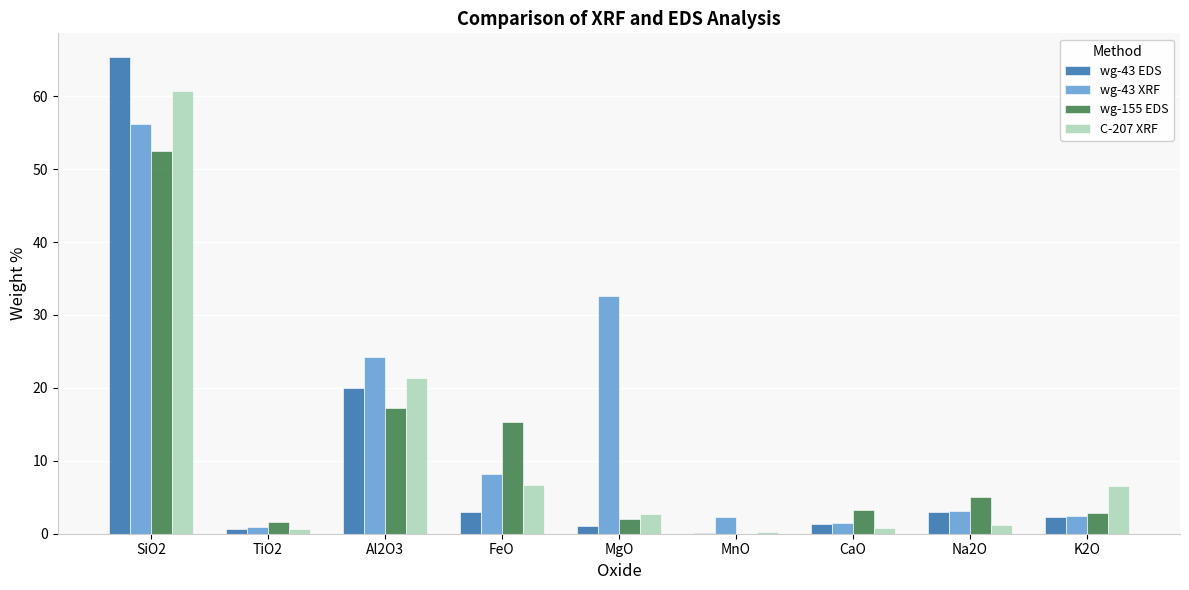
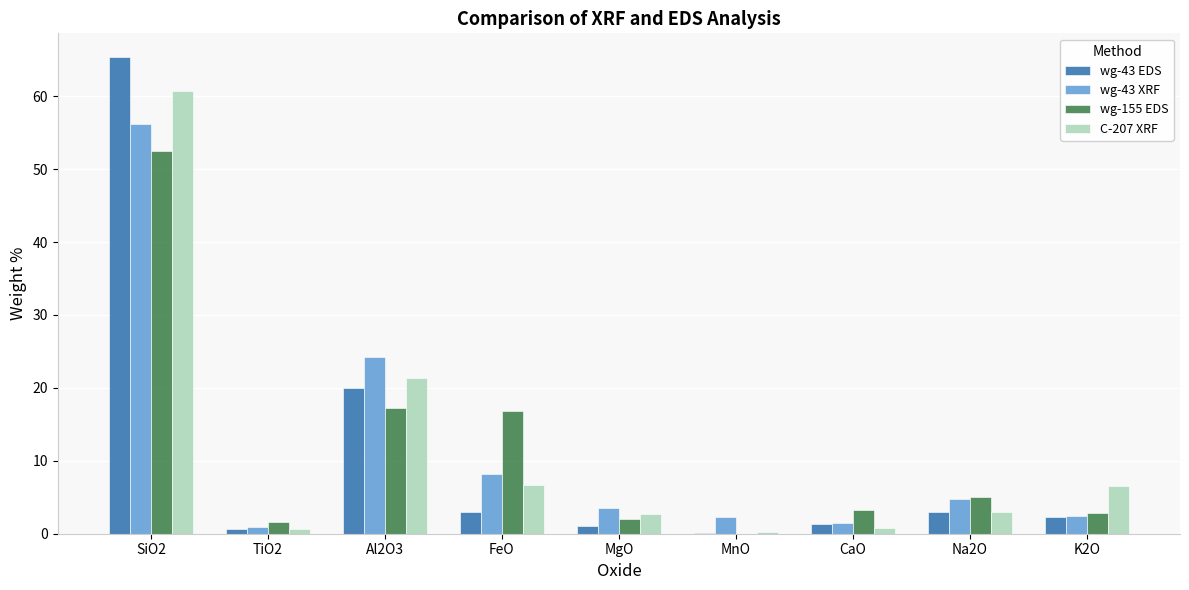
  {
    "wg-43 EDS": {
      "SiO2": 65,
      "TiO2": 1,
      "Al2O3": 20,
      "FeO": 3,
      "MgO": 1,
      "CaO": 1,
      "Na2O": 3,
      "K2O": 2
    },
    "wg-43 XRF": {
      "SiO2": 56,
      "TiO2": 1,
      "Al2O3": 24,
      "FeO": 8,
-     "MgO": 33,
+     "MgO": 4,
      "MnO": 2,
      "CaO": 1,
-     "Na2O": 3,
+     "Na2O": 5,
      "K2O": 2
    },
    "wg-155 EDS": {
      "SiO2": 53,
      "TiO2": 2,
      "Al2O3": 17,
-     "FeO": 15,
+     "FeO": 17,
      "MgO": 2,
      "CaO": 3,
      "Na2O": 5,
      "K2O": 3
    },
    "C-207 XRF": {
      "SiO2": 61,
      "TiO2": 1,
      "Al2O3": 21,
      "FeO": 7,
      "MgO": 3,
      "CaO": 1,
-     "Na2O": 1,
+     "Na2O": 3,
      "K2O": 7
    }
  }
